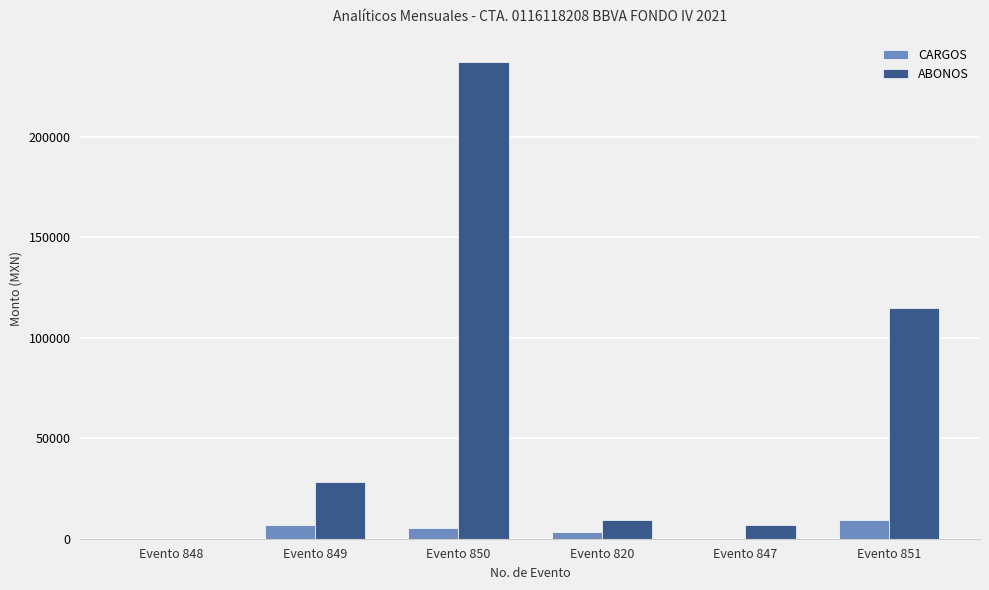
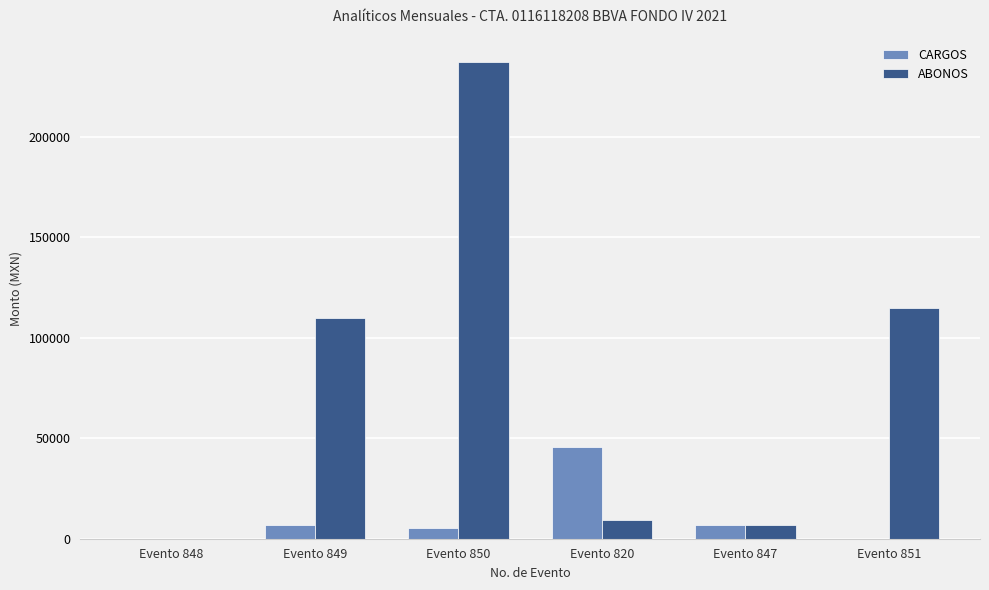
  {
    "CARGOS": {
      "Evento 848": 0,
      "Evento 849": 7000,
      "Evento 850": 6000,
-     "Evento 820": 3000,
-     "Evento 847": 0,
-     "Evento 851": 10000
+     "Evento 820": 46000,
+     "Evento 847": 7000,
+     "Evento 851": 0
    },
    "ABONOS": {
-     "Evento 849": 28000,
+     "Evento 849": 110000,
      "Evento 850": 238000,
      "Evento 820": 9000,
      "Evento 847": 7000,
      "Evento 851": 115000
    }
  }
